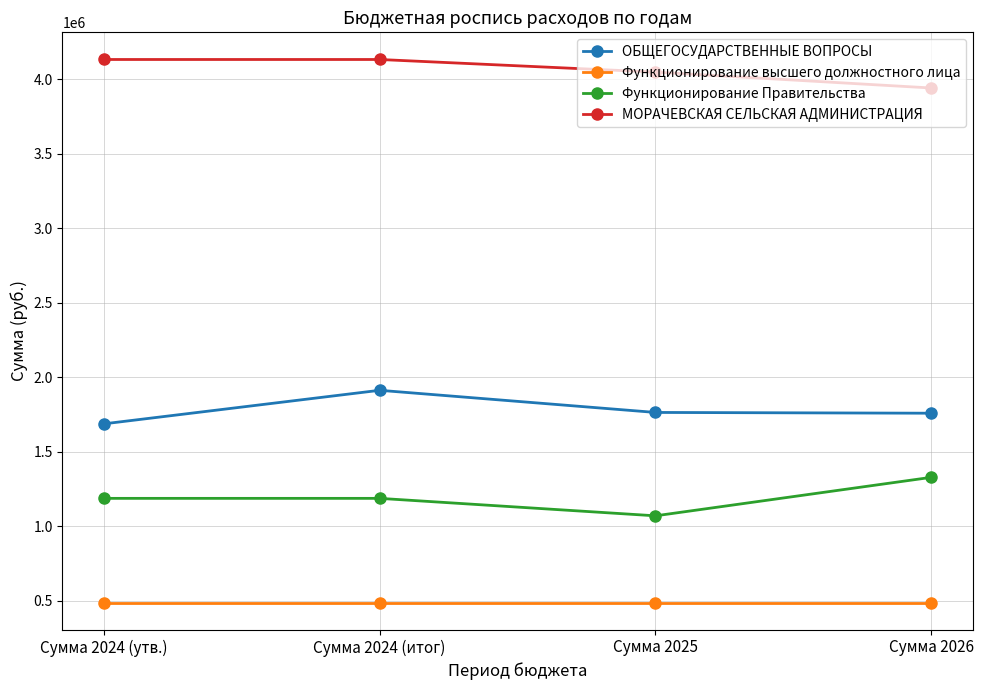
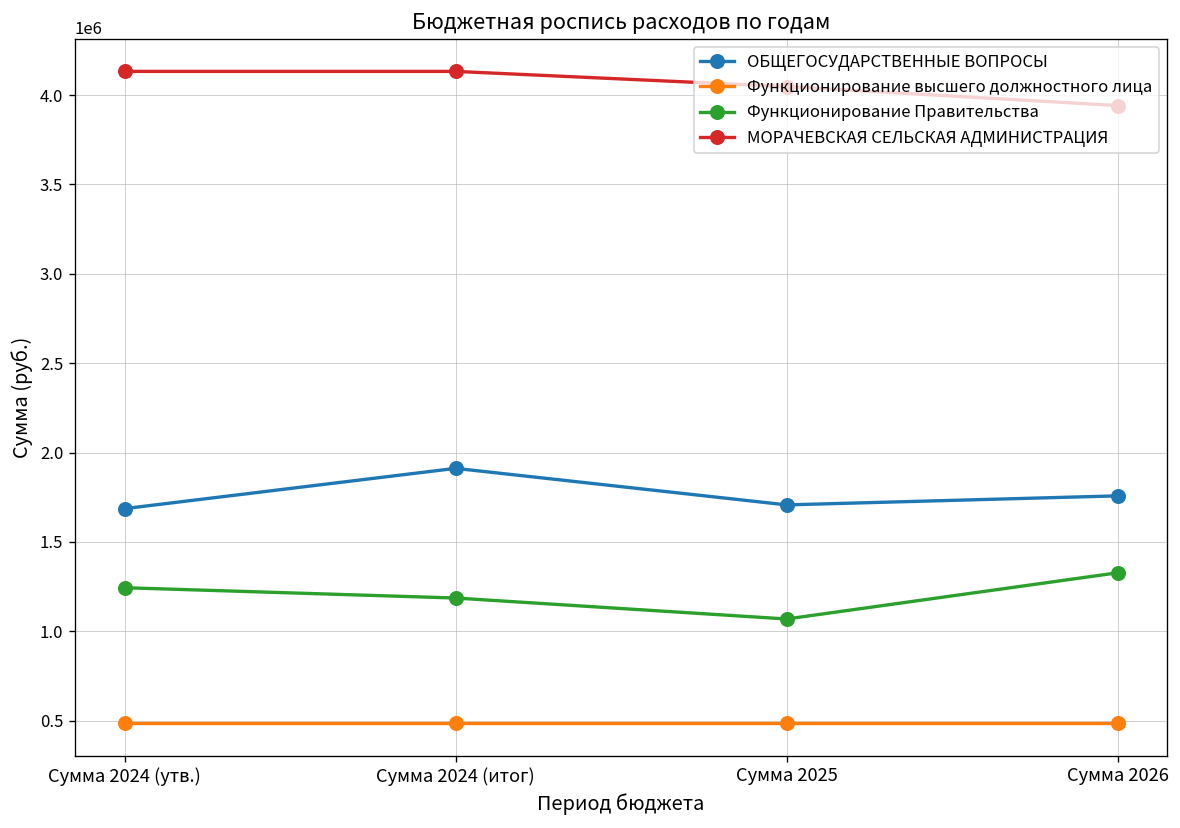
  {
    "ОБЩЕГОСУДАРСТВЕННЫЕ ВОПРОСЫ": {
      "Сумма 2024 (утв.)": 1690000,
      "Сумма 2024 (итог)": 1910000,
-     "Сумма 2025": 1760000,
+     "Сумма 2025": 1710000,
      "Сумма 2026": 1760000
    },
    "Функционирование высшего должностного лица": {
      "Сумма 2024 (утв.)": 490000,
      "Сумма 2024 (итог)": 490000,
      "Сумма 2025": 490000,
      "Сумма 2026": 490000
    },
    "Функционирование Правительства": {
-     "Сумма 2024 (утв.)": 1190000,
+     "Сумма 2024 (утв.)": 1240000,
      "Сумма 2024 (итог)": 1190000,
      "Сумма 2025": 1070000,
      "Сумма 2026": 1330000
    },
    "МОРАЧЕВСКАЯ СЕЛЬСКАЯ АДМИНИСТРАЦИЯ": {
      "Сумма 2024 (утв.)": 4130000,
      "Сумма 2024 (итог)": 4130000
    }
  }
